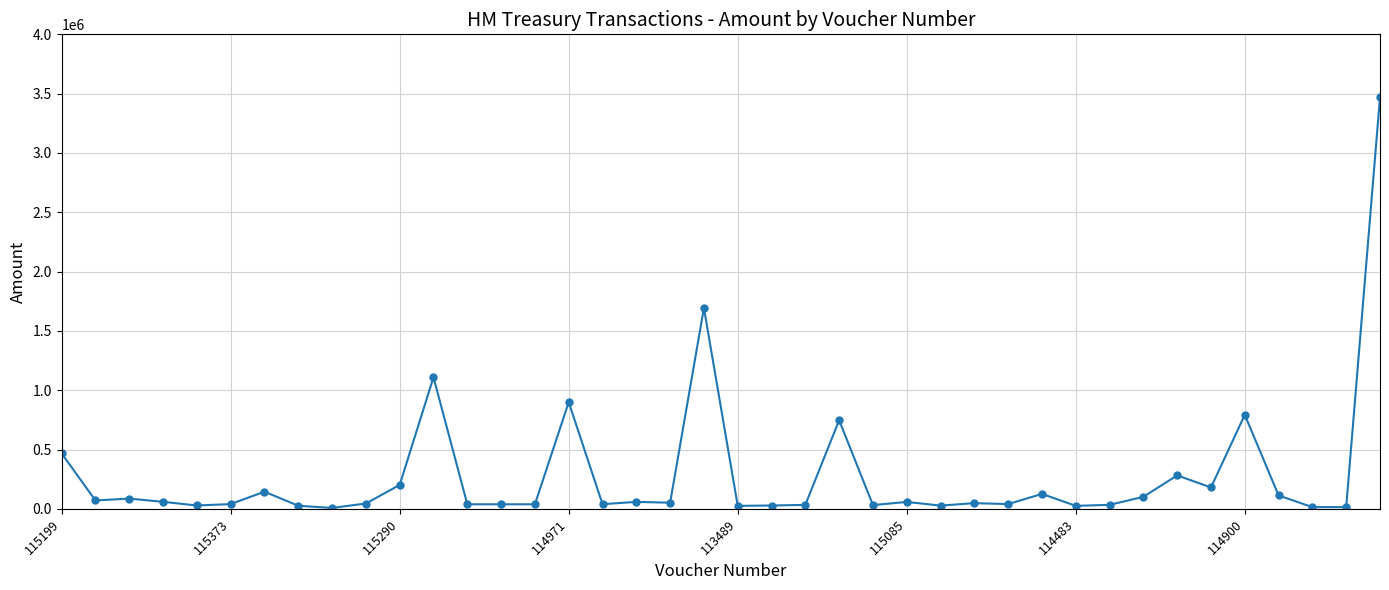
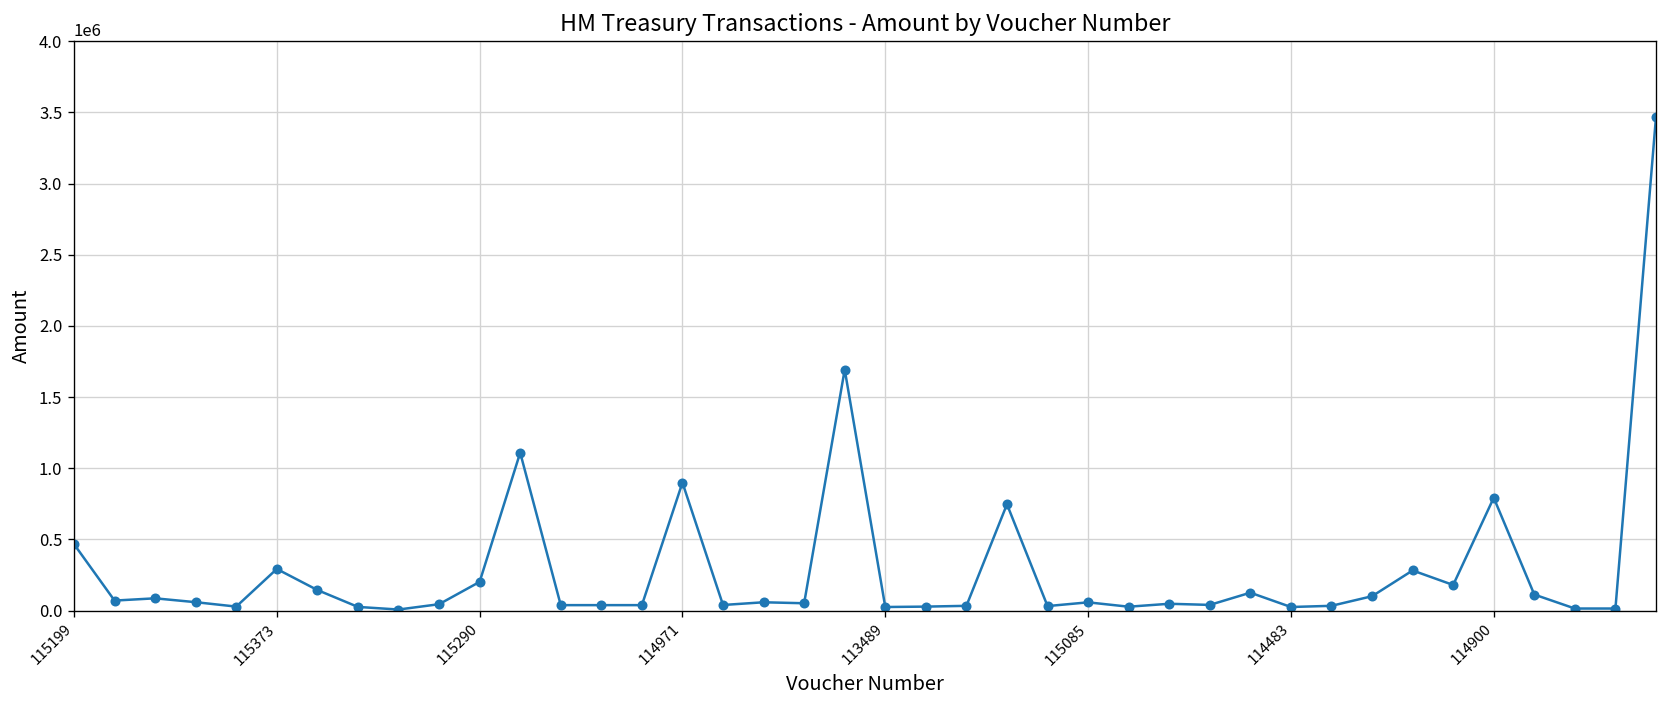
  {
    "115199": 470000,
-   "115373": 40000,
+   "115373": 290000,
    "115290": 200000,
    "114971": 900000,
    "113489": 30000,
    "115085": 60000,
    "114483": 30000,
    "114900": 790000
  }
